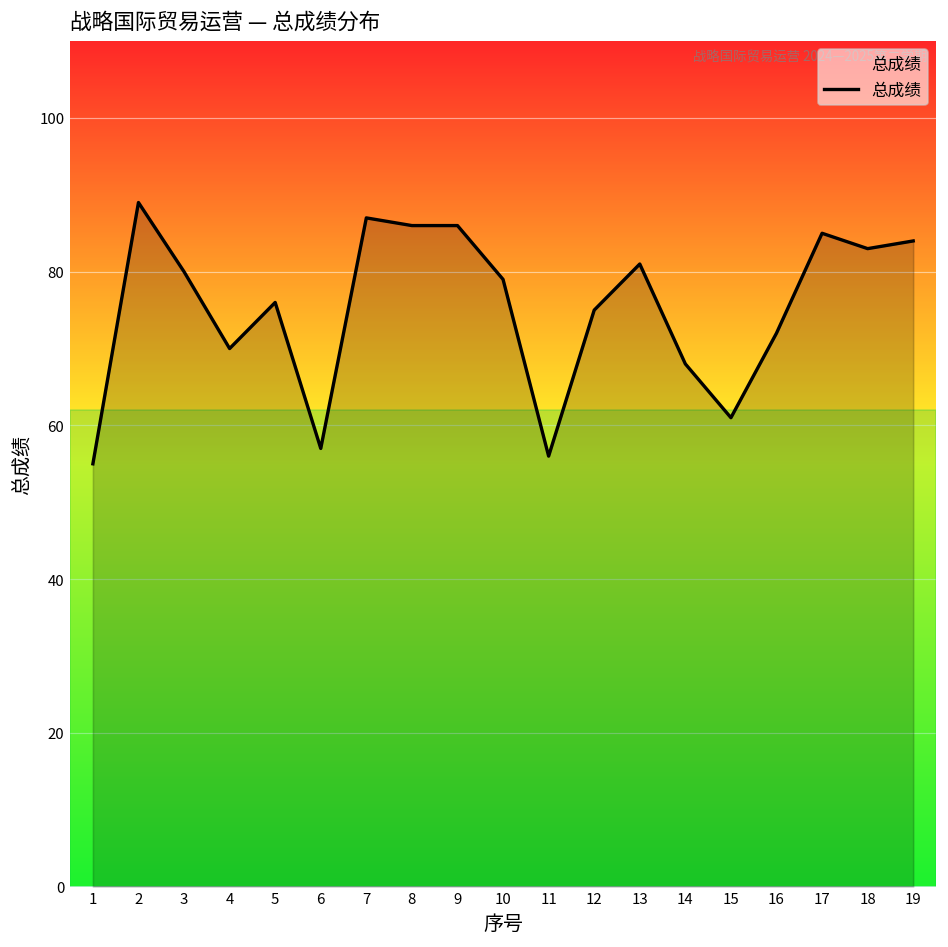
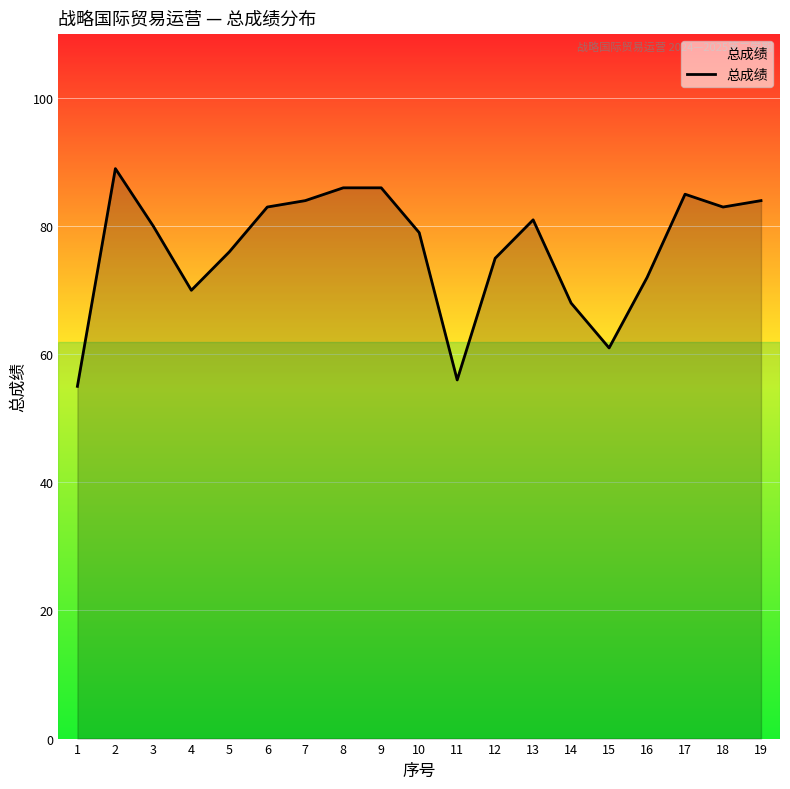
  {
    "1": 55,
    "2": 89,
    "3": 80,
    "4": 70,
    "5": 76,
-   "6": 57,
-   "7": 87,
+   "6": 83,
+   "7": 84,
    "8": 86,
    "9": 86,
    "10": 79,
    "11": 56,
    "12": 75,
    "13": 81,
    "14": 68,
    "15": 61,
    "16": 72,
    "17": 85,
    "18": 83,
    "19": 84
  }
